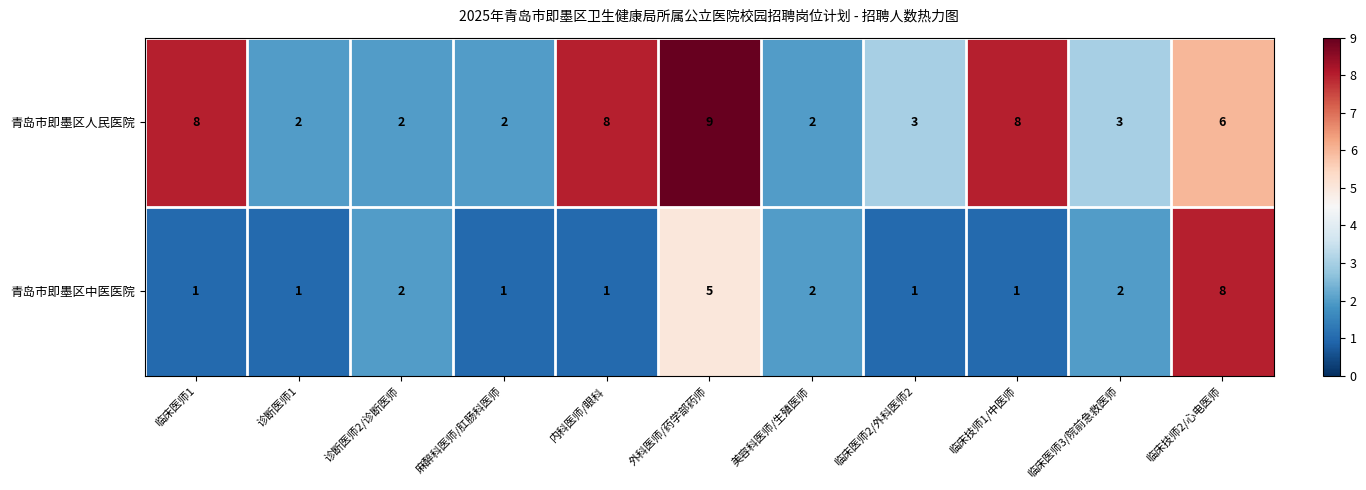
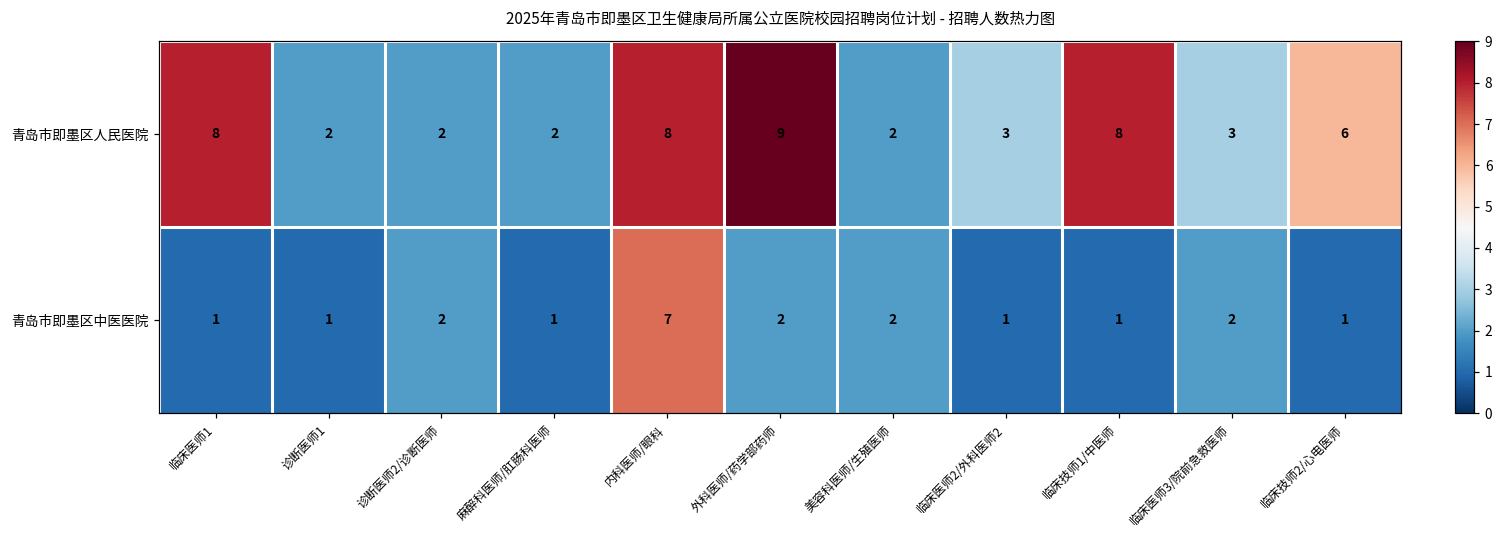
  {
    "青岛市即墨区人民医院": {
      "临床医师1": 8,
      "诊断医师1": 2,
      "诊断医师2/诊断医师": 2,
      "麻醉科医师/肛肠科医师": 2,
      "内科医师/眼科": 8,
      "外科医师/药学部药师": 9,
      "美容科医师/生殖医师": 2,
      "临床医师2/外科医师2": 3,
      "临床技师1/中医师": 8,
      "临床医师3/院前急救医师": 3,
      "临床技师2/心电医师": 6
    },
    "青岛市即墨区中医医院": {
      "临床医师1": 1,
      "诊断医师1": 1,
      "诊断医师2/诊断医师": 2,
      "麻醉科医师/肛肠科医师": 1,
-     "内科医师/眼科": 1,
-     "外科医师/药学部药师": 5,
+     "内科医师/眼科": 7,
+     "外科医师/药学部药师": 2,
      "美容科医师/生殖医师": 2,
      "临床医师2/外科医师2": 1,
      "临床技师1/中医师": 1,
      "临床医师3/院前急救医师": 2,
-     "临床技师2/心电医师": 8
+     "临床技师2/心电医师": 1
    }
  }
